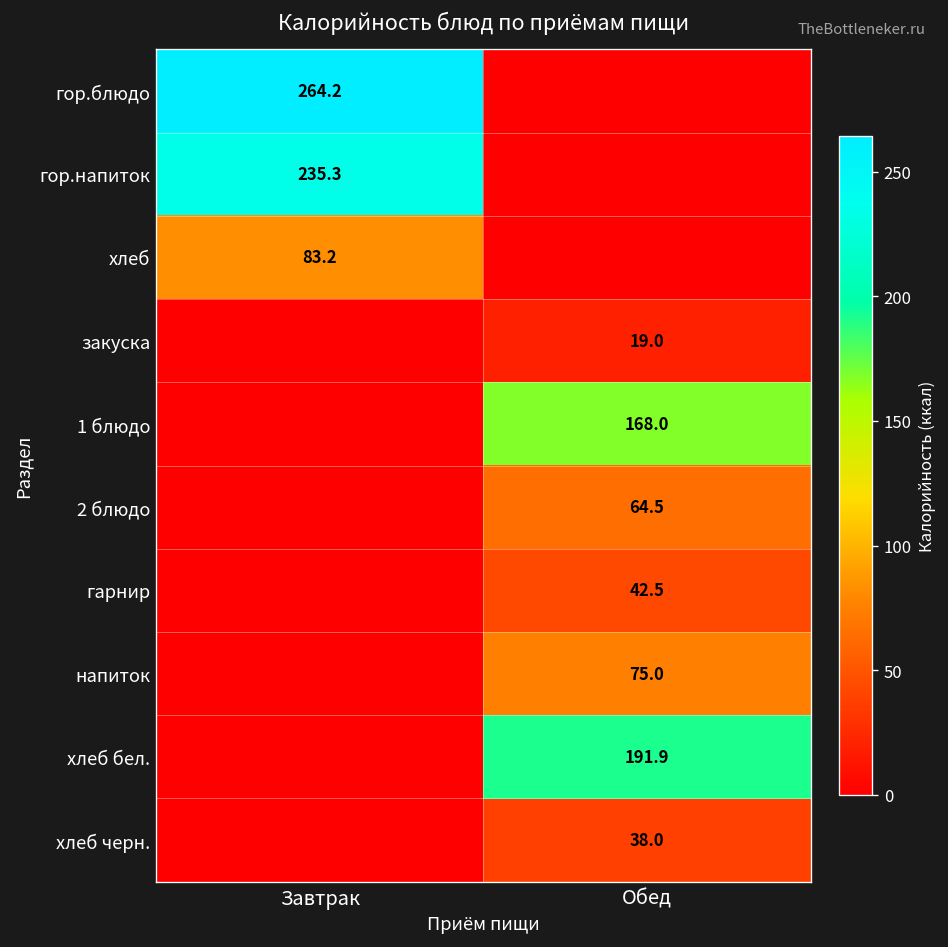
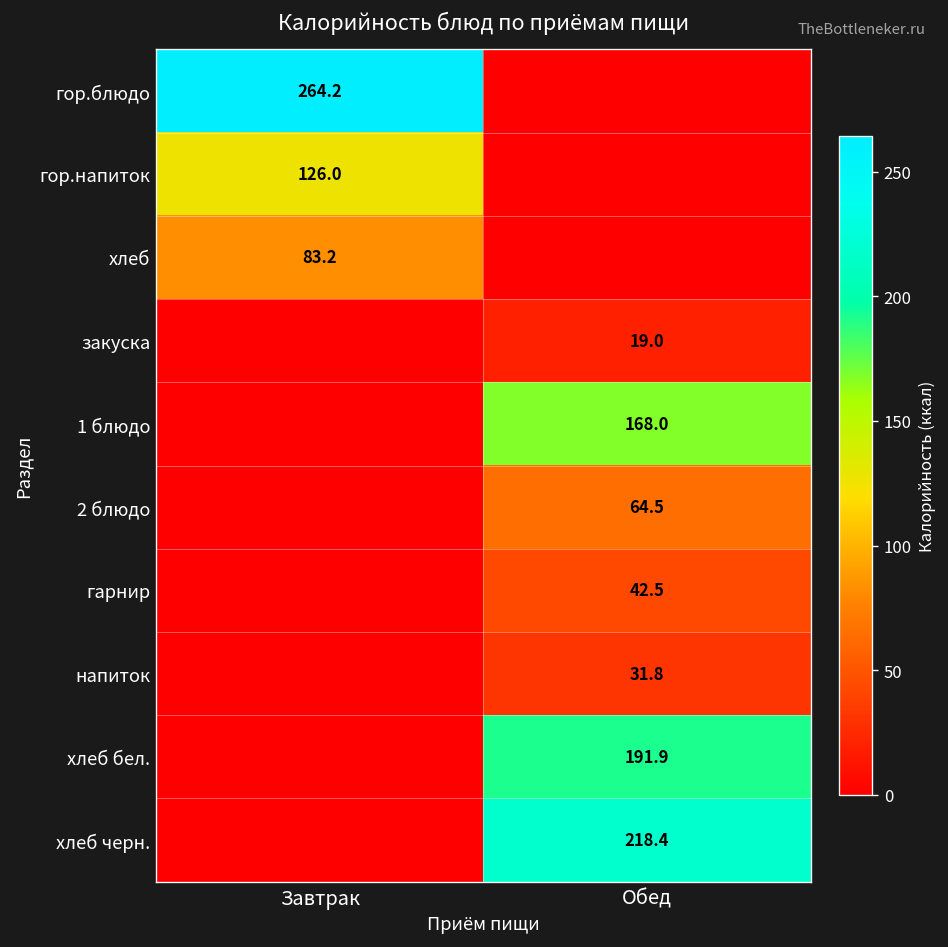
  {
    "гор.блюдо": {
      "Завтрак": 264.2
    },
    "гор.напиток": {
-     "Завтрак": 235.3
+     "Завтрак": 126.0
    },
    "хлеб": {
      "Завтрак": 83.2
    },
    "закуска": {
      "Обед": 19.0
    },
    "1 блюдо": {
      "Обед": 168.0
    },
    "2 блюдо": {
      "Обед": 64.5
    },
    "гарнир": {
      "Обед": 42.5
    },
    "напиток": {
-     "Обед": 75.0
+     "Обед": 31.8
    },
    "хлеб бел.": {
      "Обед": 191.9
    },
    "хлеб черн.": {
-     "Обед": 38.0
+     "Обед": 218.4
    }
  }
